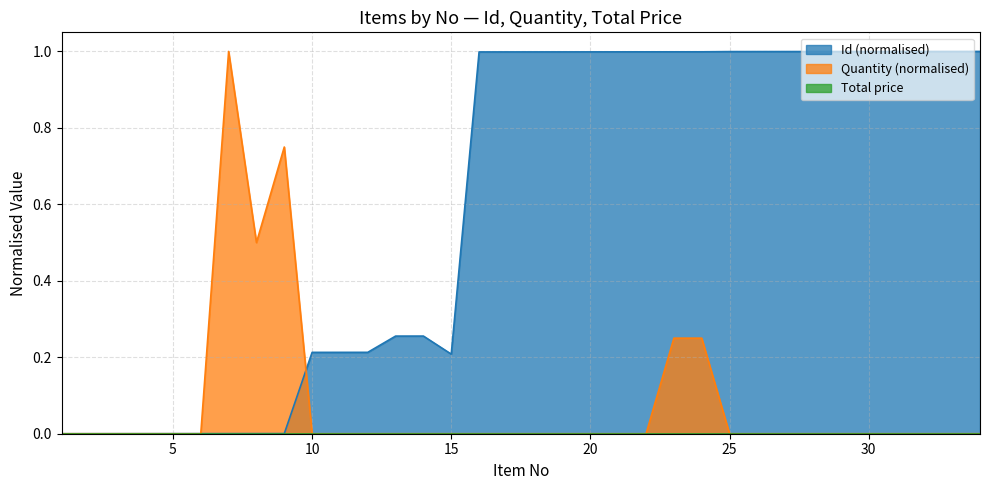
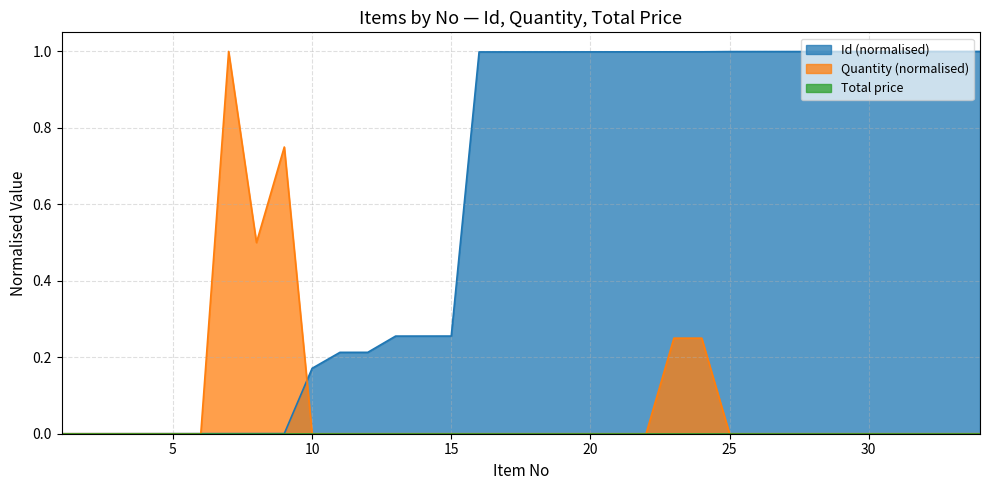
  {
    "Id (normalised)": {
-     "10": 0.21,
-     "15": 0.21,
+     "10": 0.17,
+     "15": 0.26,
      "20": 1.00,
      "25": 1.00
    }
  }
